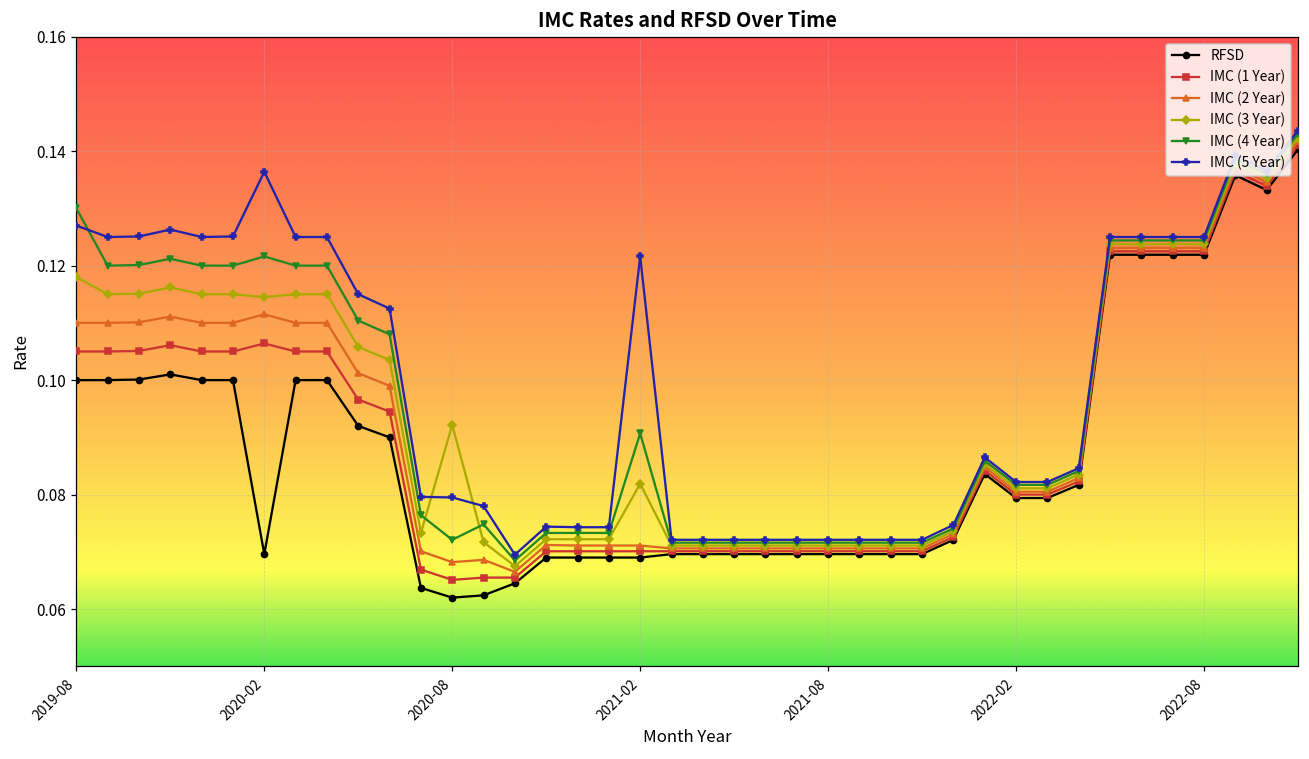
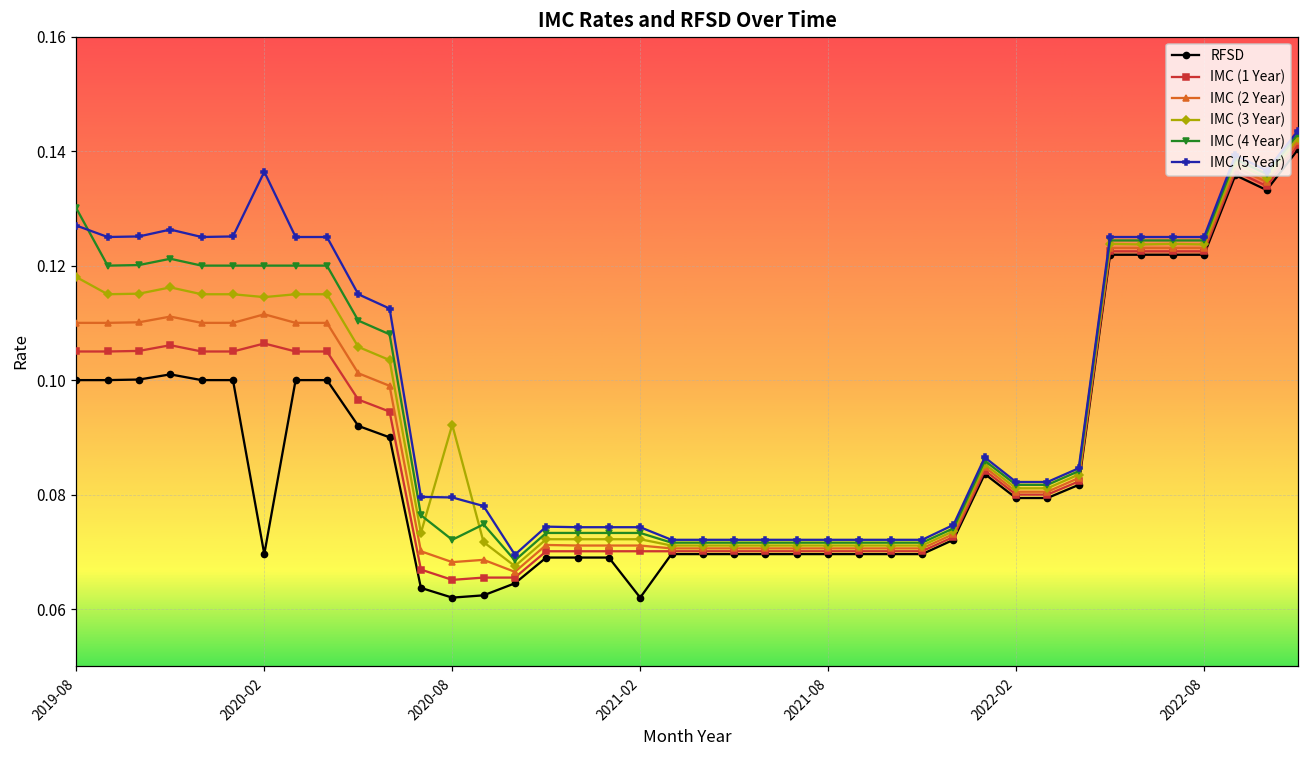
  {
    "RFSD": {
      "2019-08": 0.100,
      "2020-02": 0.070,
      "2020-08": 0.062,
-     "2021-02": 0.069,
+     "2021-02": 0.062,
      "2021-08": 0.070,
      "2022-02": 0.079,
      "2022-08": 0.122
    },
    "IMC (3 Year)": {
      "2019-08": 0.118,
      "2020-02": 0.115,
      "2020-08": 0.092,
-     "2021-02": 0.082,
+     "2021-02": 0.072,
      "2021-08": 0.071,
      "2022-02": 0.081,
      "2022-08": 0.124
    },
    "IMC (4 Year)": {
      "2019-08": 0.130,
-     "2020-02": 0.122,
+     "2020-02": 0.120,
      "2020-08": 0.072,
-     "2021-02": 0.091,
+     "2021-02": 0.073,
      "2021-08": 0.072,
      "2022-02": 0.082,
      "2022-08": 0.124
    },
    "IMC (5 Year)": {
      "2019-08": 0.127,
      "2020-02": 0.136,
      "2020-08": 0.080,
-     "2021-02": 0.122,
+     "2021-02": 0.074,
      "2021-08": 0.072,
      "2022-02": 0.082,
      "2022-08": 0.125
    }
  }
